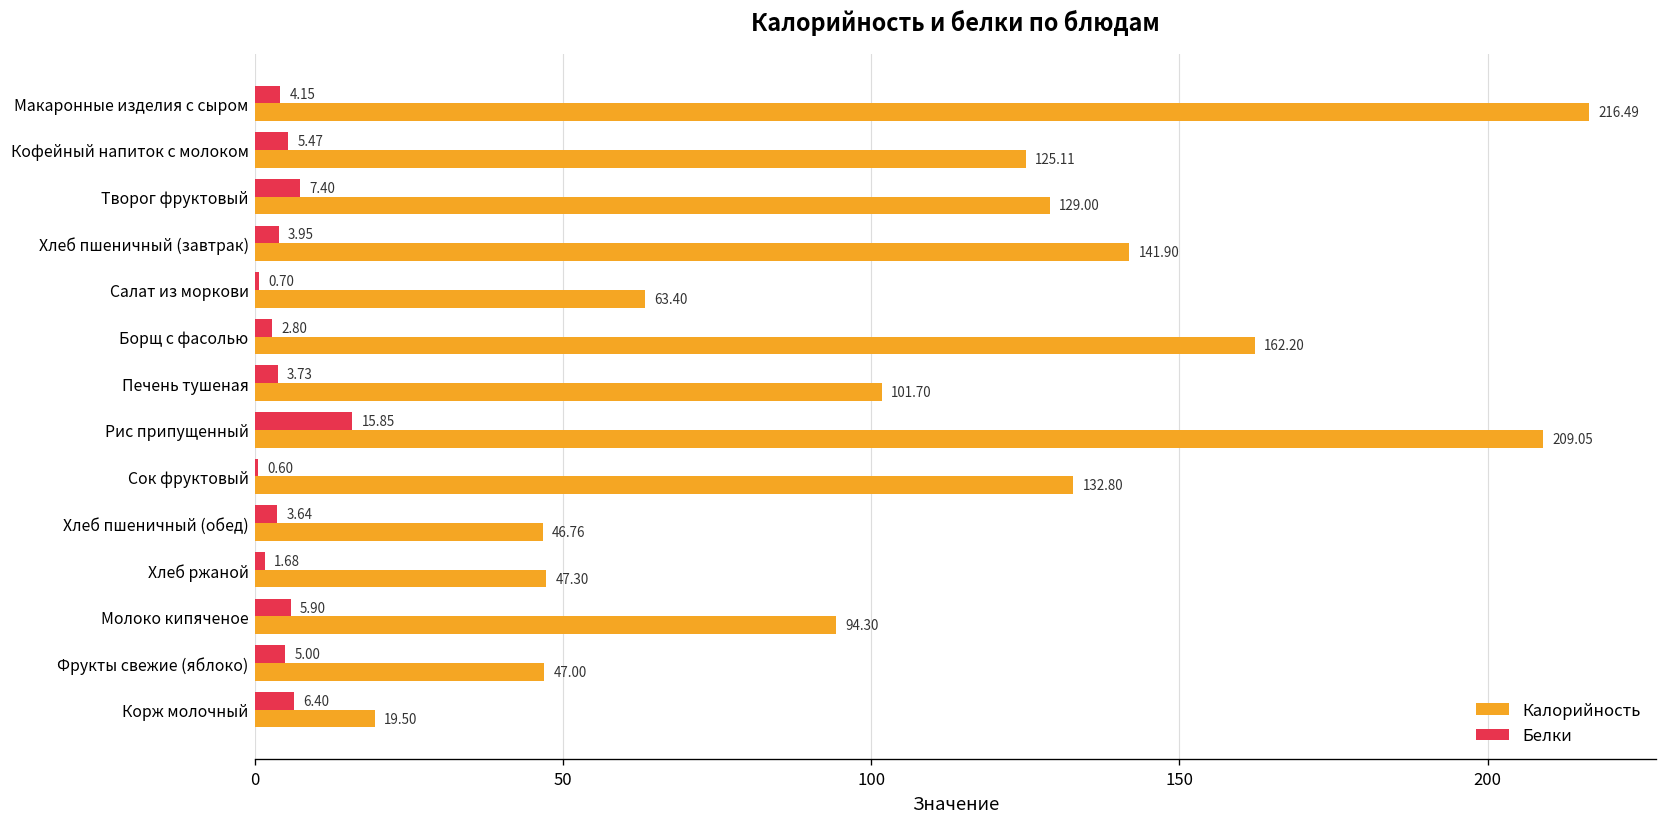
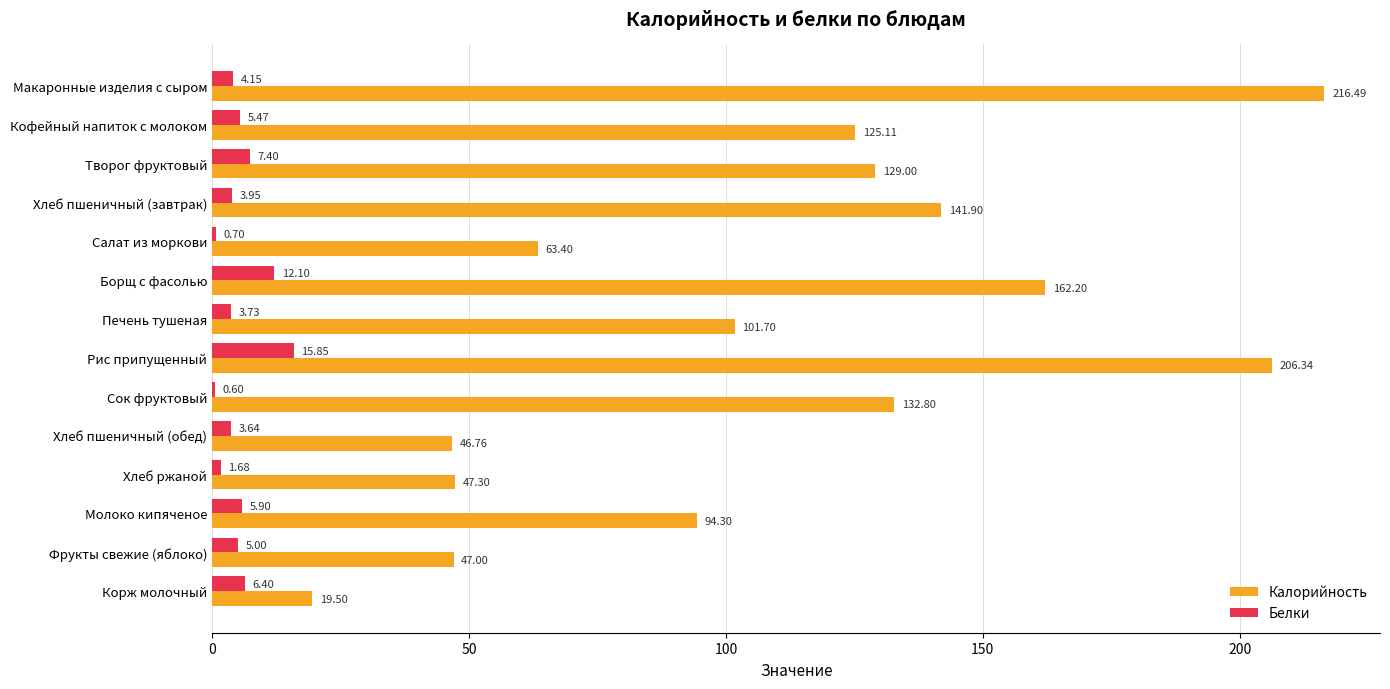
  {
    "Калорийность": {
      "Макаронные изделия с сыром": 216.49,
      "Кофейный напиток с молоком": 125.11,
      "Творог фруктовый": 129.00,
      "Хлеб пшеничный (завтрак)": 141.90,
      "Салат из моркови": 63.40,
      "Борщ с фасолью": 162.20,
      "Печень тушеная": 101.70,
-     "Рис припущенный": 209.05,
+     "Рис припущенный": 206.34,
      "Сок фруктовый": 132.80,
      "Хлеб пшеничный (обед)": 46.76,
      "Хлеб ржаной": 47.30,
      "Молоко кипяченое": 94.30,
      "Фрукты свежие (яблоко)": 47.00,
      "Корж молочный": 19.50
    },
    "Белки": {
      "Макаронные изделия с сыром": 4.15,
      "Кофейный напиток с молоком": 5.47,
      "Творог фруктовый": 7.40,
      "Хлеб пшеничный (завтрак)": 3.95,
      "Салат из моркови": 0.70,
-     "Борщ с фасолью": 2.80,
+     "Борщ с фасолью": 12.10,
      "Печень тушеная": 3.73,
      "Рис припущенный": 15.85,
      "Сок фруктовый": 0.60,
      "Хлеб пшеничный (обед)": 3.64,
      "Хлеб ржаной": 1.68,
      "Молоко кипяченое": 5.90,
      "Фрукты свежие (яблоко)": 5.00,
      "Корж молочный": 6.40
    }
  }
